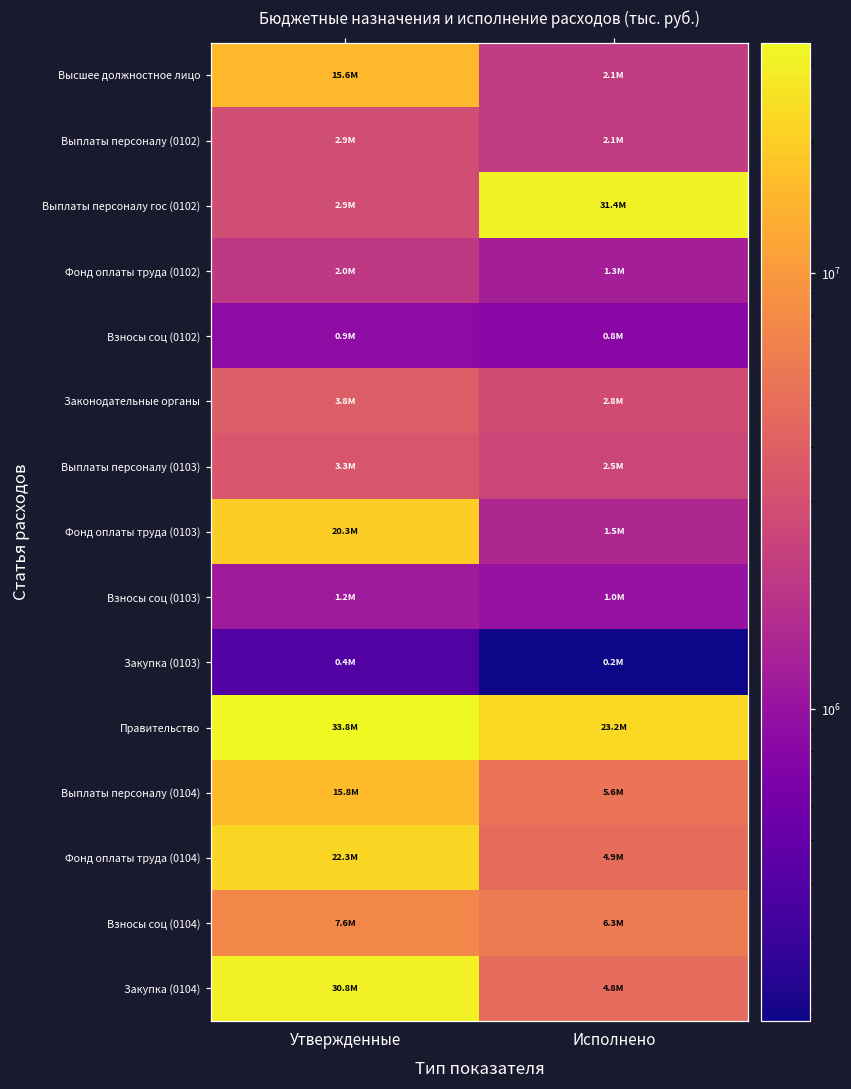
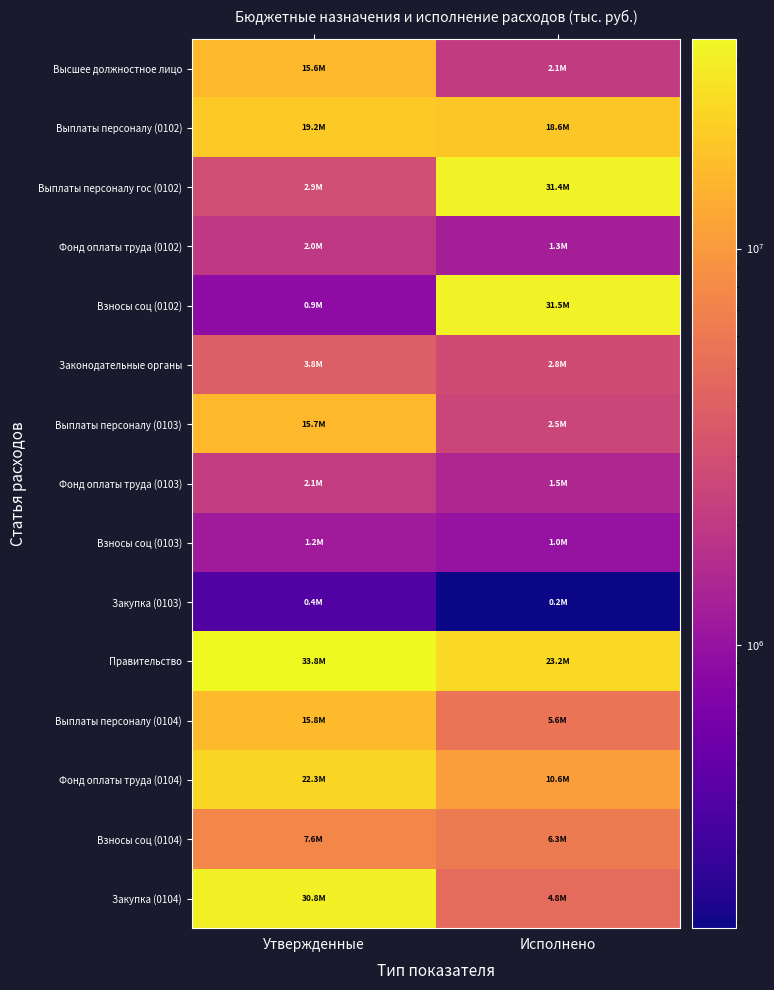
  {
    "Высшее должностное лицо": {
      "Утвержденные": "15.6M",
      "Исполнено": "2.1M"
    },
    "Выплаты персоналу (0102)": {
-     "Утвержденные": "2.9M",
-     "Исполнено": "2.1M"
+     "Утвержденные": "19.2M",
+     "Исполнено": "18.6M"
    },
    "Выплаты персоналу гос (0102)": {
      "Утвержденные": "2.9M",
      "Исполнено": "31.4M"
    },
    "Фонд оплаты труда (0102)": {
      "Утвержденные": "2.0M",
      "Исполнено": "1.3M"
    },
    "Взносы соц (0102)": {
      "Утвержденные": "0.9M",
-     "Исполнено": "0.8M"
+     "Исполнено": "31.5M"
    },
    "Законодательные органы": {
      "Утвержденные": "3.8M",
      "Исполнено": "2.8M"
    },
    "Выплаты персоналу (0103)": {
-     "Утвержденные": "3.3M",
+     "Утвержденные": "15.7M",
      "Исполнено": "2.5M"
    },
    "Фонд оплаты труда (0103)": {
-     "Утвержденные": "20.3M",
+     "Утвержденные": "2.1M",
      "Исполнено": "1.5M"
    },
    "Взносы соц (0103)": {
      "Утвержденные": "1.2M",
      "Исполнено": "1.0M"
    },
    "Закупка (0103)": {
      "Утвержденные": "0.4M",
      "Исполнено": "0.2M"
    },
    "Правительство": {
      "Утвержденные": "33.8M",
      "Исполнено": "23.2M"
    },
    "Выплаты персоналу (0104)": {
      "Утвержденные": "15.8M",
      "Исполнено": "5.6M"
    },
    "Фонд оплаты труда (0104)": {
      "Утвержденные": "22.3M",
-     "Исполнено": "4.9M"
+     "Исполнено": "10.6M"
    },
    "Взносы соц (0104)": {
      "Утвержденные": "7.6M",
      "Исполнено": "6.3M"
    },
    "Закупка (0104)": {
      "Утвержденные": "30.8M",
      "Исполнено": "4.8M"
    }
  }
